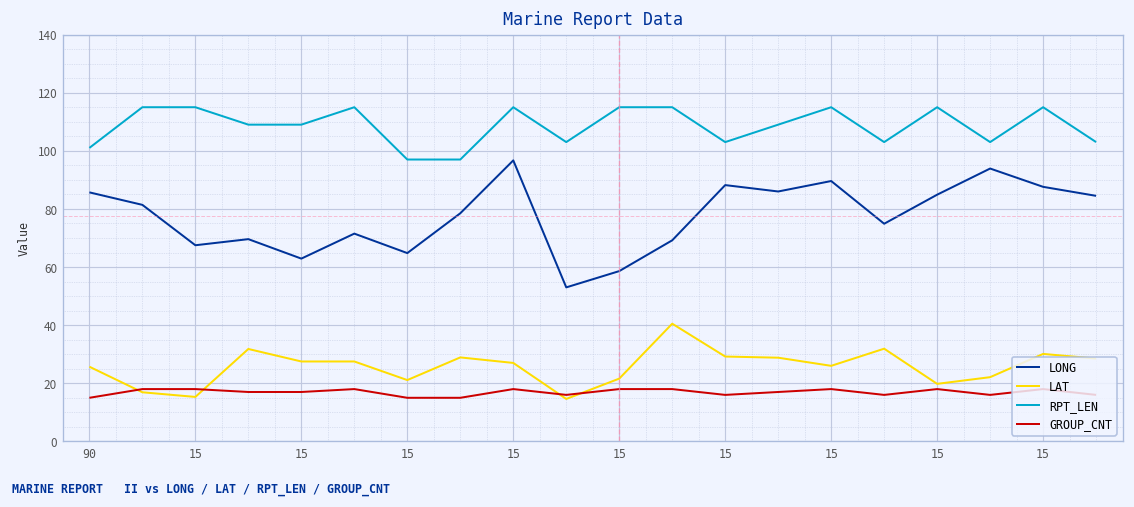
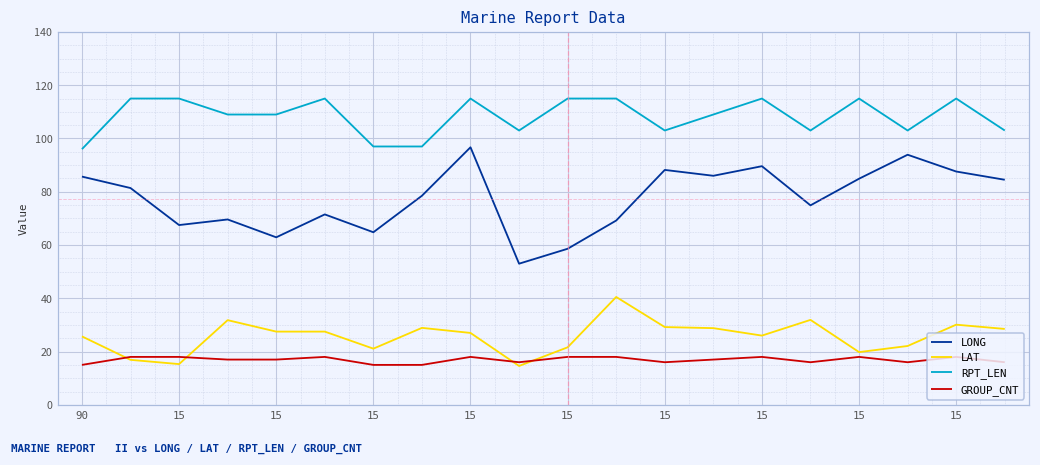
  {
    "LONG": {
      "90": 86
    },
    "LAT": {
      "90": 26
    },
    "RPT_LEN": {
-     "90": 101
+     "90": 96
    },
    "GROUP_CNT": {
      "90": 15
    }
  }
